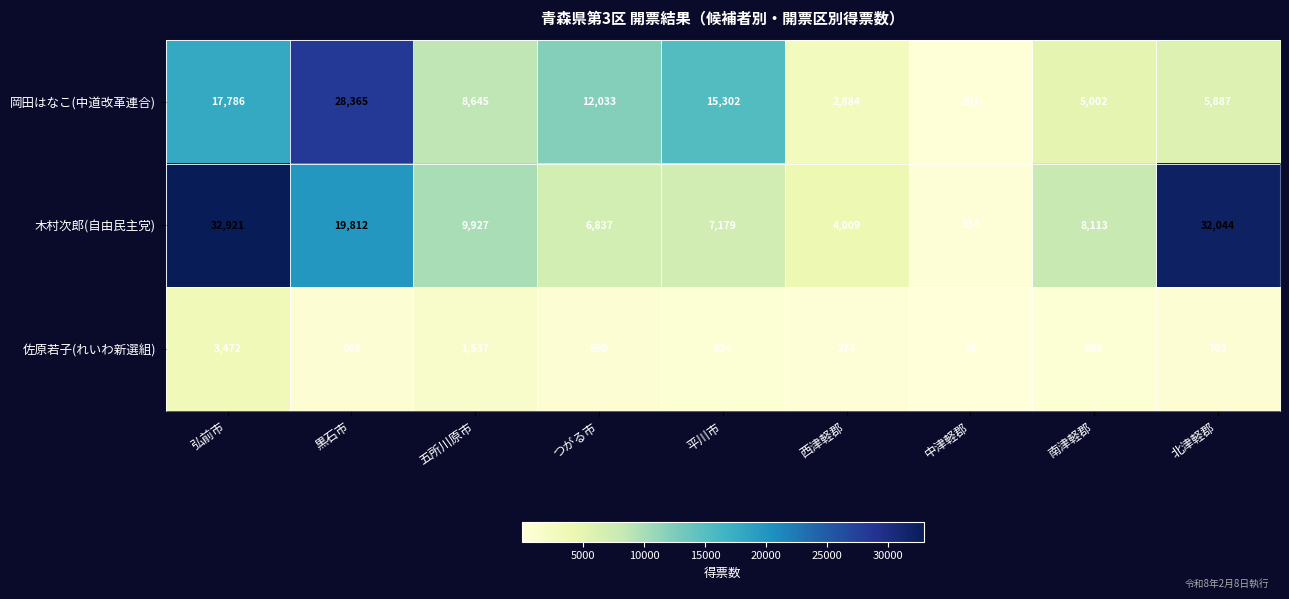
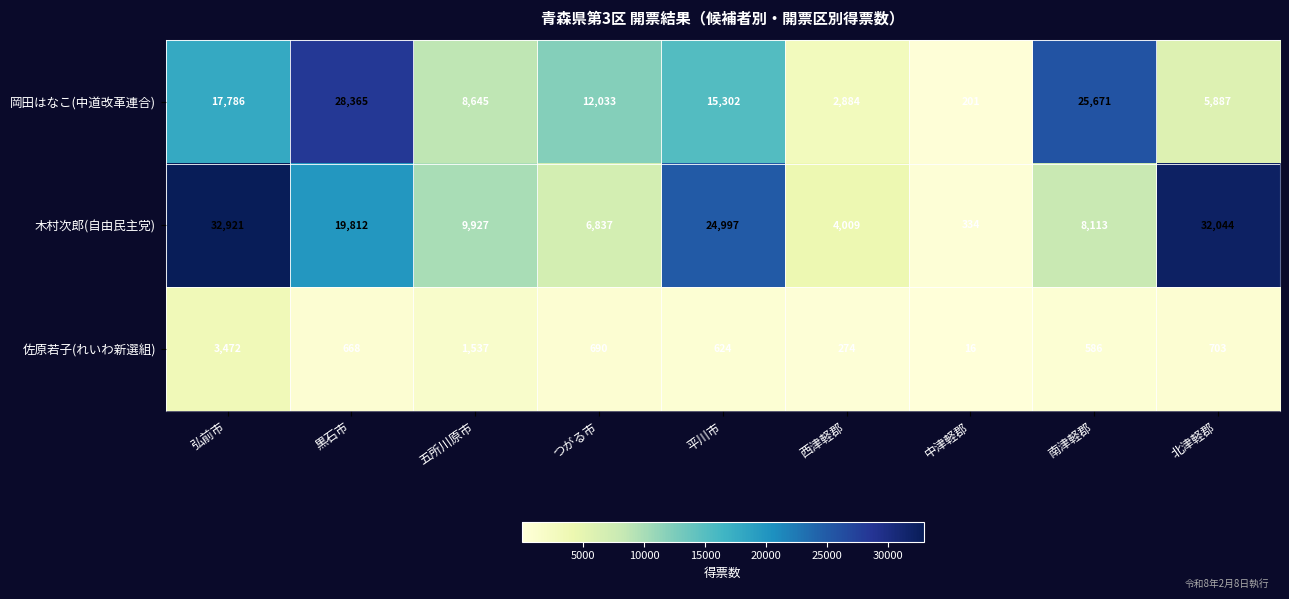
  {
    "岡田はなこ(中道改革連合)": {
      "弘前市": "17,786",
      "黒石市": "28,365",
      "五所川原市": "8,645",
      "つがる市": "12,033",
      "平川市": "15,302",
      "西津軽郡": "2,884",
-     "南津軽郡": "5,002",
+     "南津軽郡": "25,671",
      "北津軽郡": "5,887"
    },
    "木村次郎(自由民主党)": {
      "弘前市": "32,921",
      "黒石市": "19,812",
      "五所川原市": "9,927",
      "つがる市": "6,837",
-     "平川市": "7,179",
+     "平川市": "24,997",
      "西津軽郡": "4,009",
      "南津軽郡": "8,113",
      "北津軽郡": "32,044"
    },
    "佐原若子(れいわ新選組)": {
      "弘前市": "3,472",
      "五所川原市": "1,537"
    }
  }
